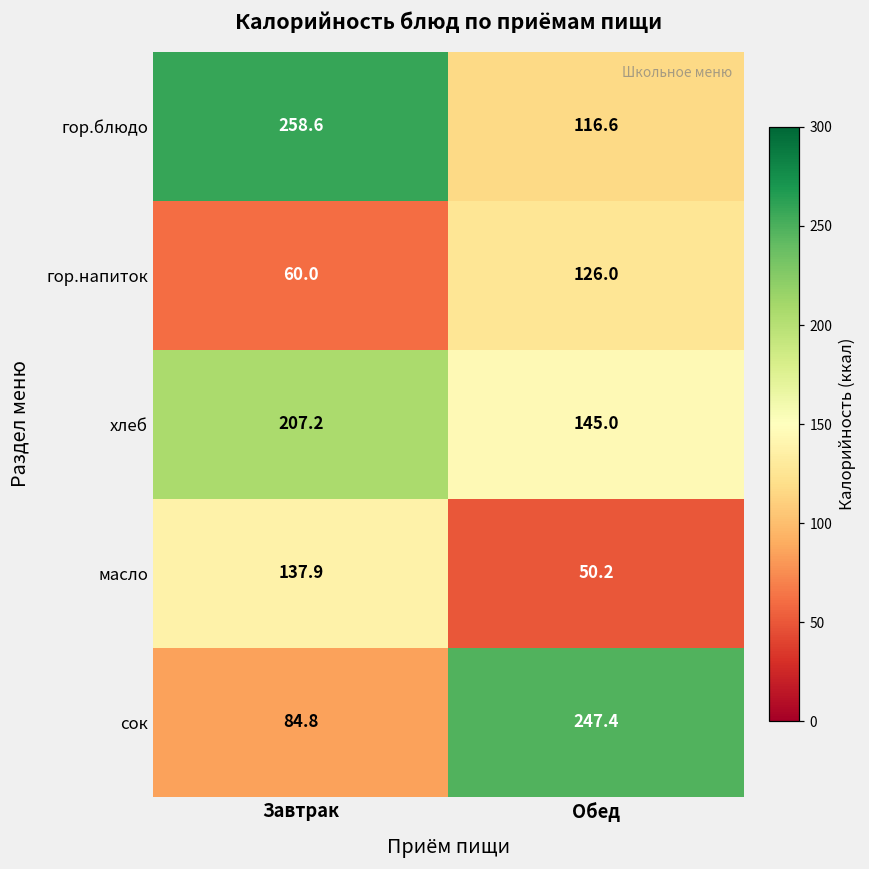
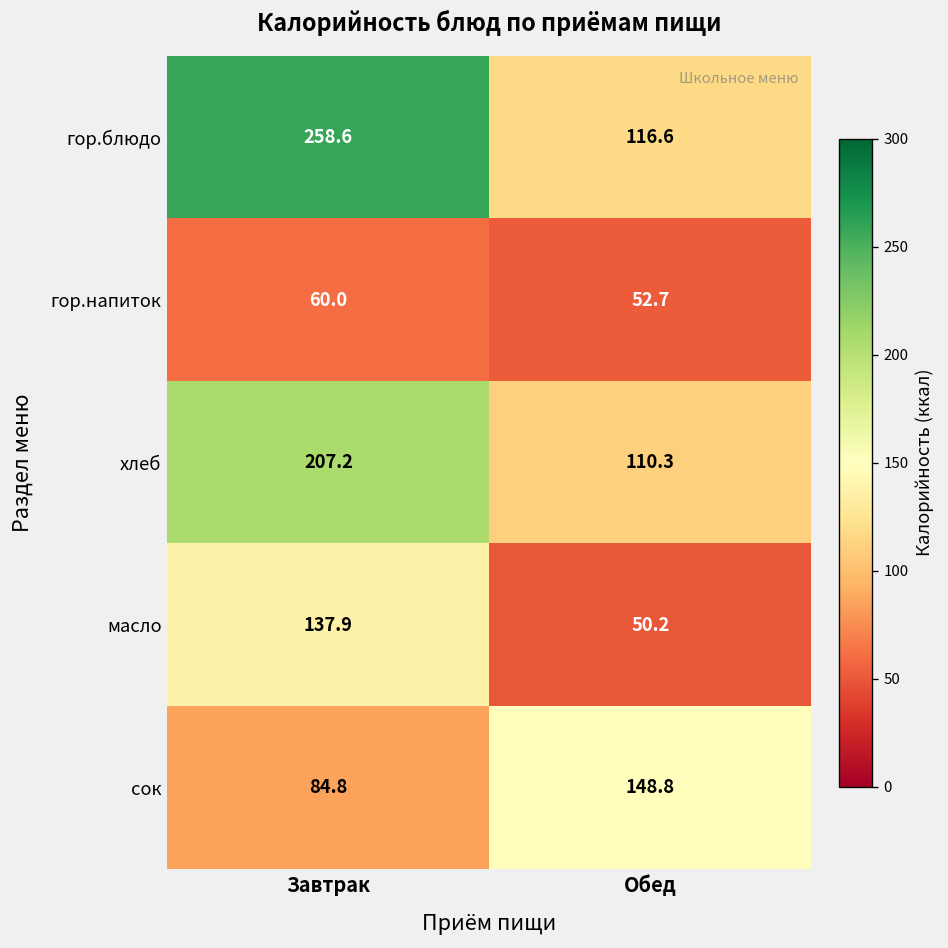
  {
    "гор.блюдо": {
      "Завтрак": 258.6
    },
    "гор.напиток": {
      "Завтрак": 60.0,
-     "Обед": 126.0
+     "Обед": 52.7
    },
    "хлеб": {
      "Завтрак": 207.2,
-     "Обед": 145.0
+     "Обед": 110.3
    },
    "масло": {
      "Завтрак": 137.9,
      "Обед": 50.2
    },
    "сок": {
      "Завтрак": 84.8,
-     "Обед": 247.4
+     "Обед": 148.8
    }
  }
